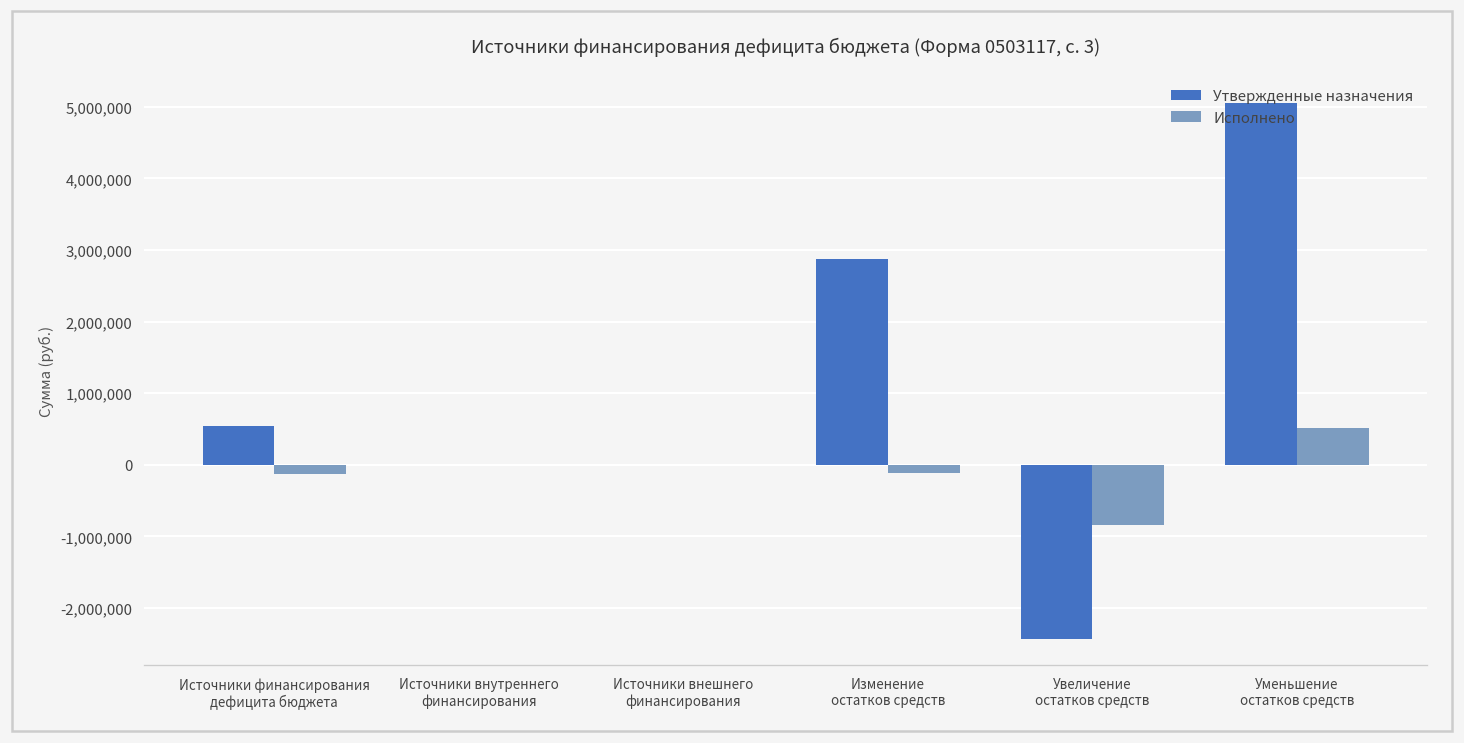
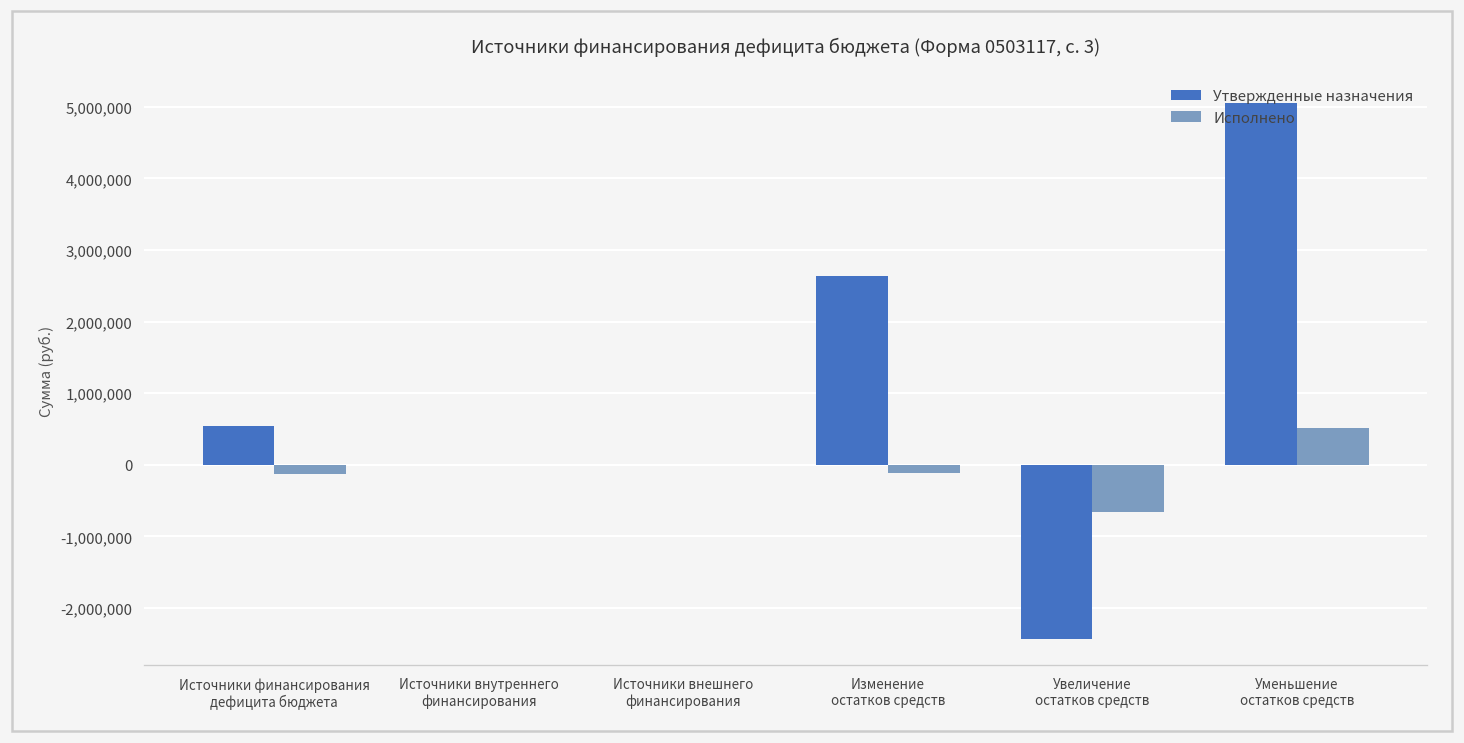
  {
    "Утвержденные назначения": {
      "Источники финансирования дефицита бюджета": "500,000",
      "Источники внутреннего финансирования": "0",
      "Источники внешнего финансирования": "0",
-     "Изменение остатков средств": "2,900,000",
+     "Изменение остатков средств": "2,600,000",
      "Увеличение остатков средств": "-2,400,000"
    },
    "Исполнено": {
      "Источники финансирования дефицита бюджета": "-100,000",
      "Источники внутреннего финансирования": "0",
      "Источники внешнего финансирования": "0",
      "Изменение остатков средств": "-100,000",
-     "Увеличение остатков средств": "-800,000",
+     "Увеличение остатков средств": "-700,000",
      "Уменьшение остатков средств": "500,000"
    }
  }
